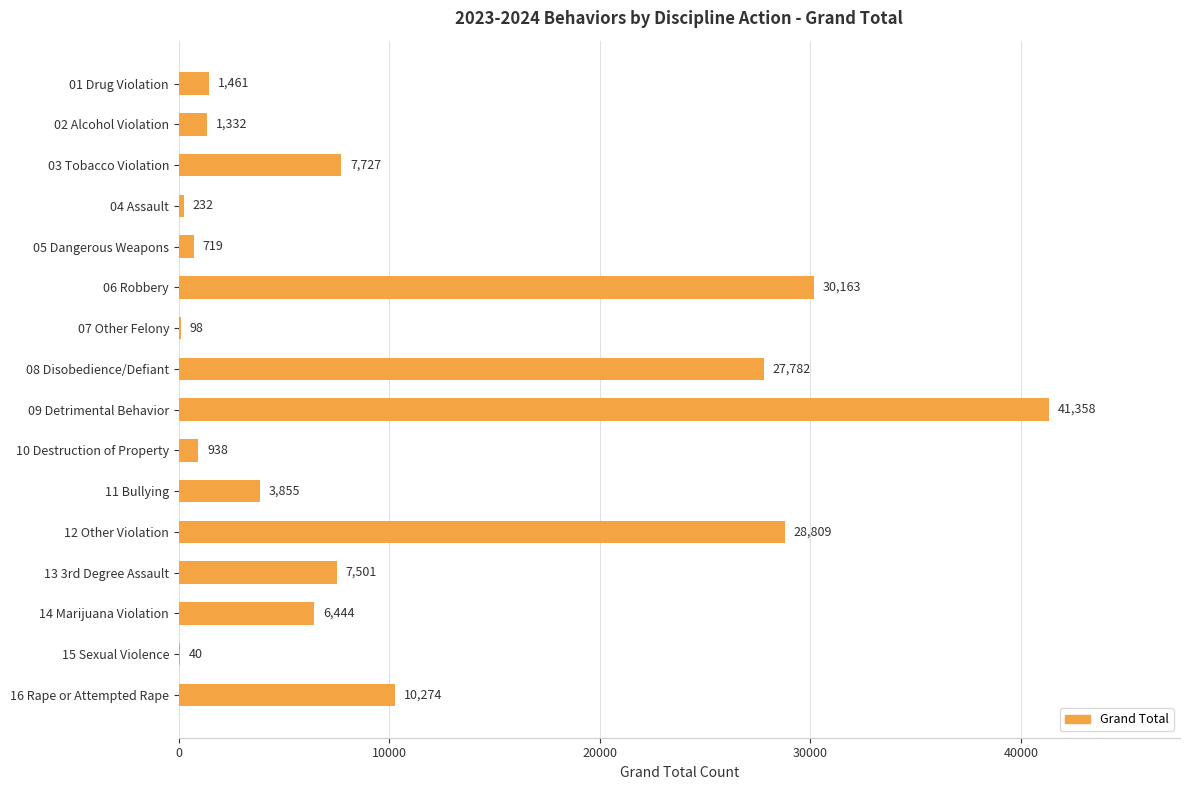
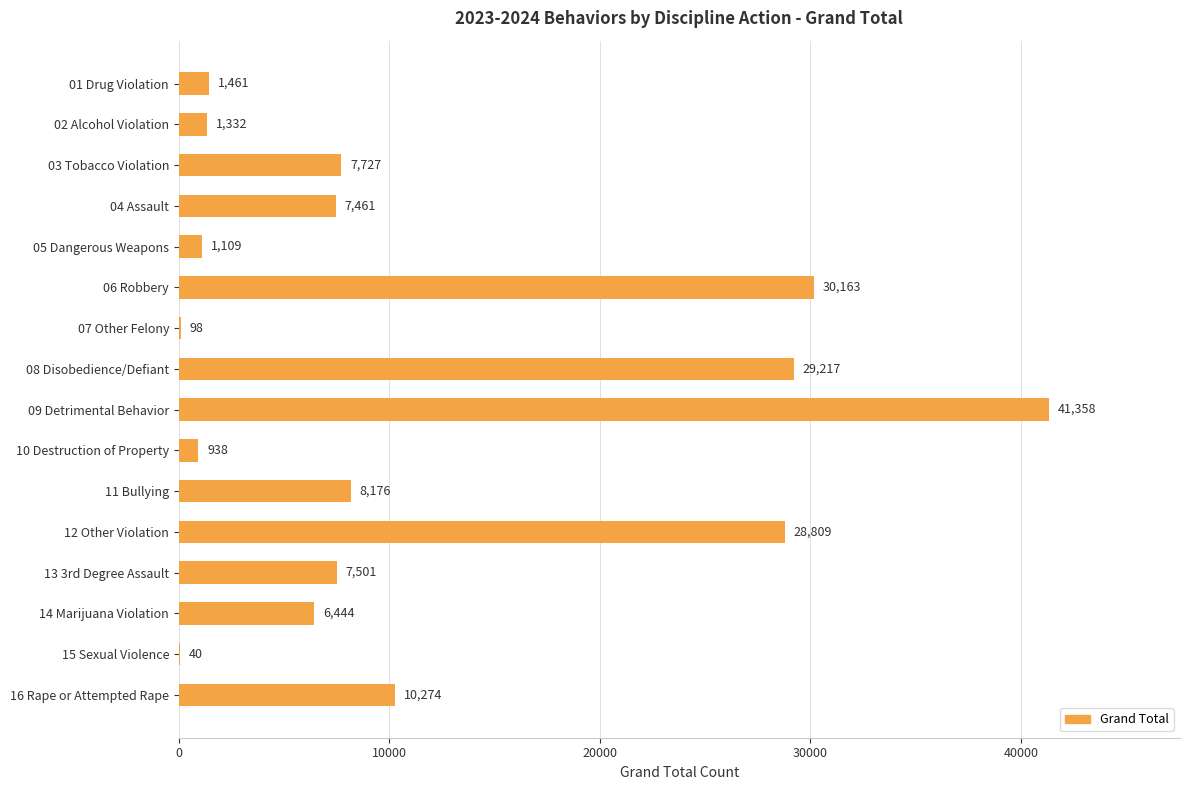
  {
    "01 Drug Violation": "1,461",
    "02 Alcohol Violation": "1,332",
    "03 Tobacco Violation": "7,727",
-   "04 Assault": "232",
-   "05 Dangerous Weapons": "719",
+   "04 Assault": "7,461",
+   "05 Dangerous Weapons": "1,109",
    "06 Robbery": "30,163",
    "07 Other Felony": "98",
-   "08 Disobedience/Defiant": "27,782",
+   "08 Disobedience/Defiant": "29,217",
    "09 Detrimental Behavior": "41,358",
    "10 Destruction of Property": "938",
-   "11 Bullying": "3,855",
+   "11 Bullying": "8,176",
    "12 Other Violation": "28,809",
    "13 3rd Degree Assault": "7,501",
    "14 Marijuana Violation": "6,444",
    "15 Sexual Violence": "40",
    "16 Rape or Attempted Rape": "10,274"
  }
